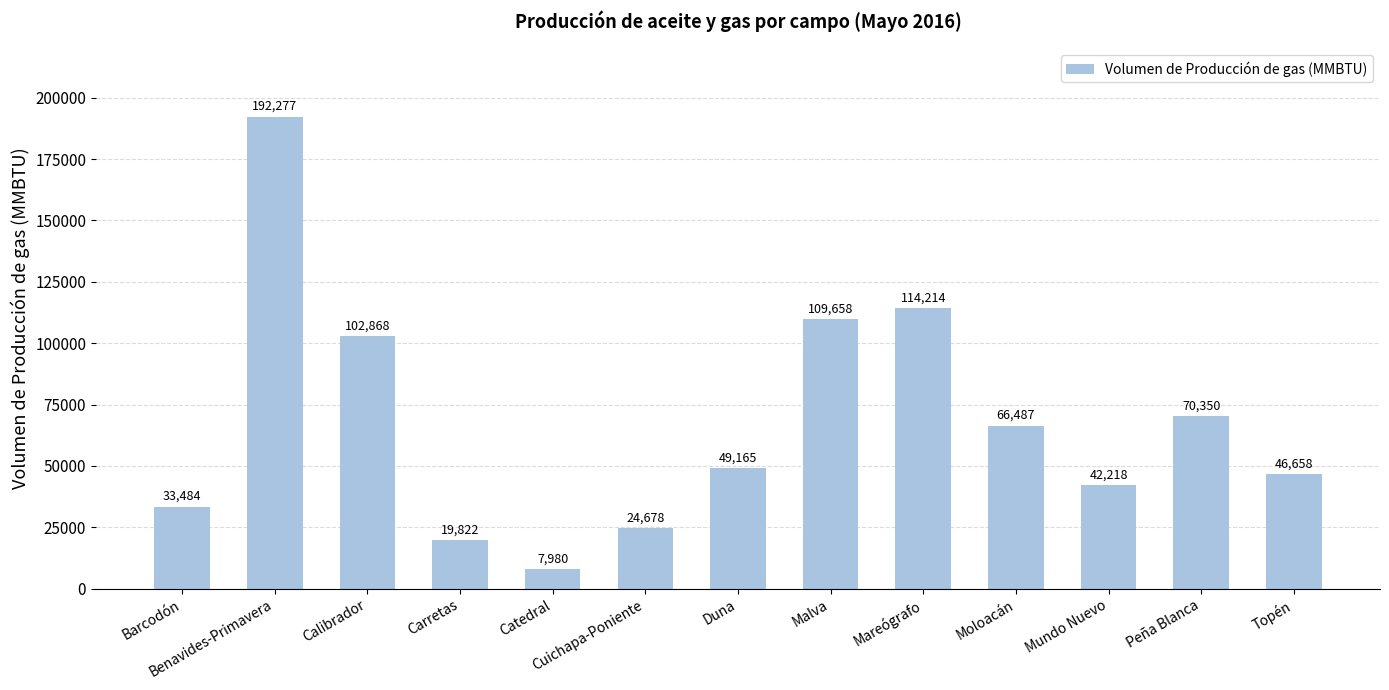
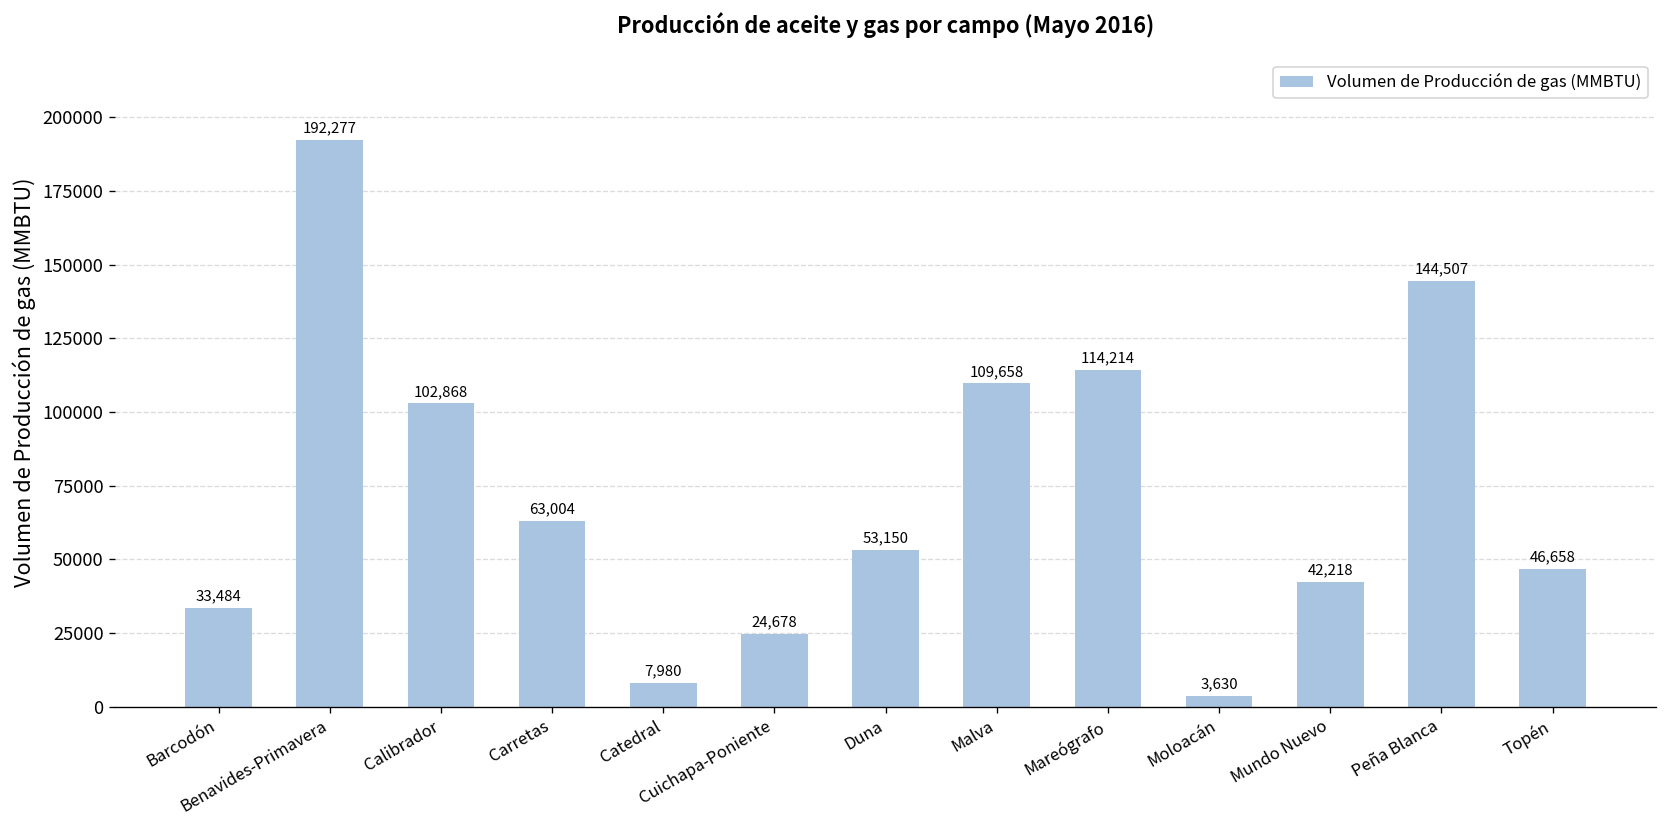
  {
    "Barcodón": "33,484",
    "Benavides-Primavera": "192,277",
    "Calibrador": "102,868",
-   "Carretas": "19,822",
+   "Carretas": "63,004",
    "Catedral": "7,980",
    "Cuichapa-Poniente": "24,678",
-   "Duna": "49,165",
+   "Duna": "53,150",
    "Malva": "109,658",
    "Mareógrafo": "114,214",
-   "Moloacán": "66,487",
+   "Moloacán": "3,630",
    "Mundo Nuevo": "42,218",
-   "Peña Blanca": "70,350",
+   "Peña Blanca": "144,507",
    "Topén": "46,658"
  }
